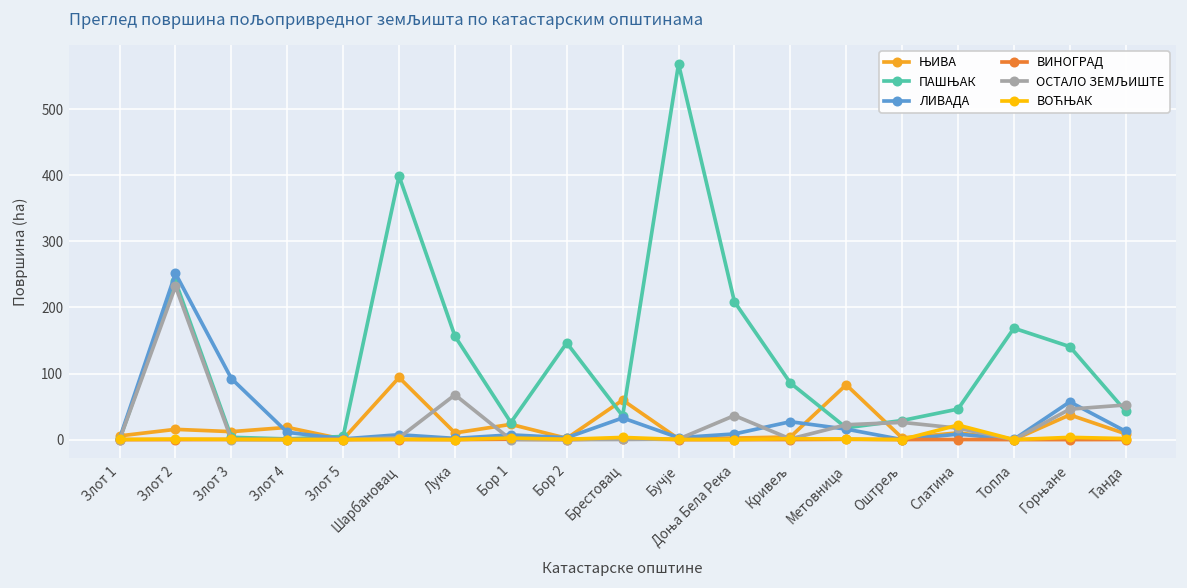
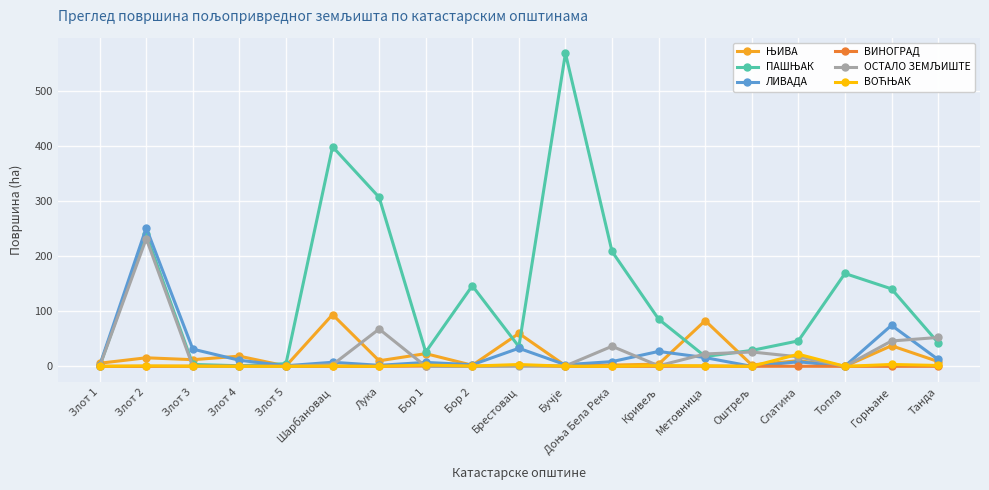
  {
    "ПАШЊАК": {
      "Злот 2": 240,
      "Шарбановац": 400,
-     "Лука": 160,
+     "Лука": 310,
      "Бор 2": 150,
      "Бучје": 570,
      "Доња Бела Река": 210,
      "Кривељ": 90,
      "Слатина": 50,
      "Топла": 170,
      "Горњане": 140,
      "Танда": 40
    },
    "ЛИВАДА": {
      "Злот 2": 250,
-     "Злот 3": 90,
+     "Злот 3": 30,
      "Злот 4": 10,
      "Бор 1": 10,
      "Доња Бела Река": 10,
      "Кривељ": 30,
-     "Горњане": 60
+     "Горњане": 70
    },
    "ОСТАЛО ЗЕМЉИШТЕ": {
      "Злот 2": 230,
      "Лука": 70,
      "Доња Бела Река": 40,
      "Слатина": 20,
      "Горњане": 50,
      "Танда": 50
    }
  }
